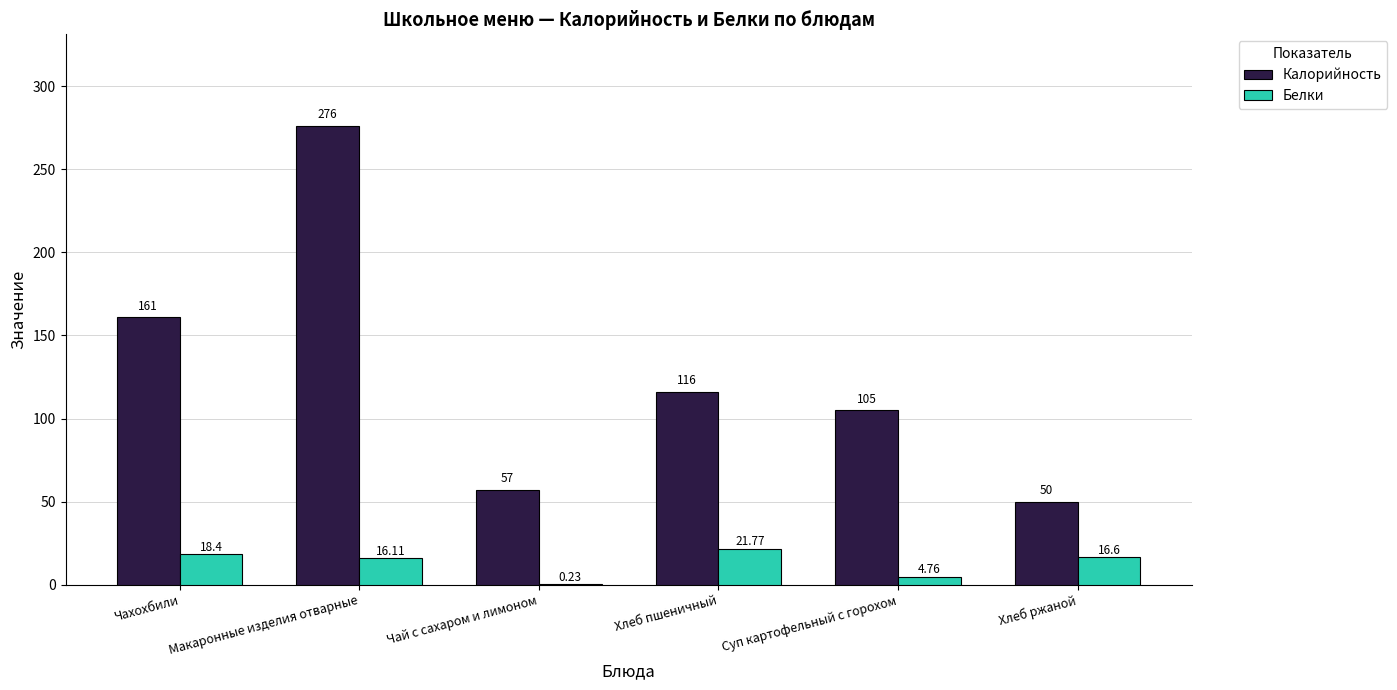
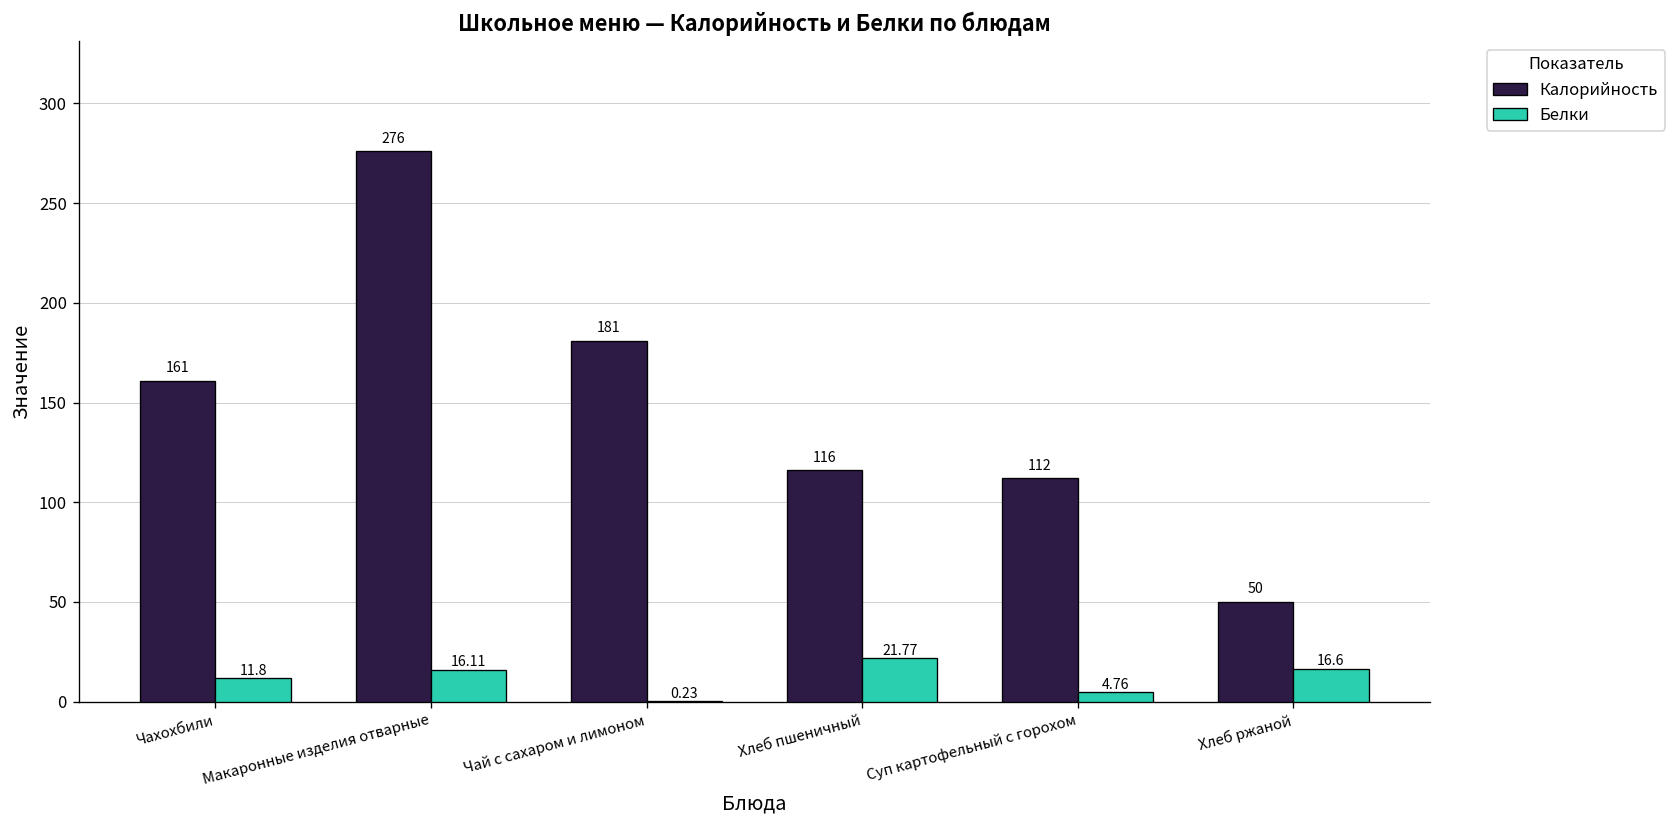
  {
    "Калорийность": {
      "Чахохбили": 161,
      "Макаронные изделия отварные": 276,
-     "Чай с сахаром и лимоном": 57,
+     "Чай с сахаром и лимоном": 181,
      "Хлеб пшеничный": 116,
-     "Суп картофельный с горохом": 105,
+     "Суп картофельный с горохом": 112,
      "Хлеб ржаной": 50
    },
    "Белки": {
-     "Чахохбили": 18.4,
+     "Чахохбили": 11.8,
      "Макаронные изделия отварные": 16.11,
      "Чай с сахаром и лимоном": 0.23,
      "Хлеб пшеничный": 21.77,
      "Суп картофельный с горохом": 4.76,
      "Хлеб ржаной": 16.6
    }
  }
